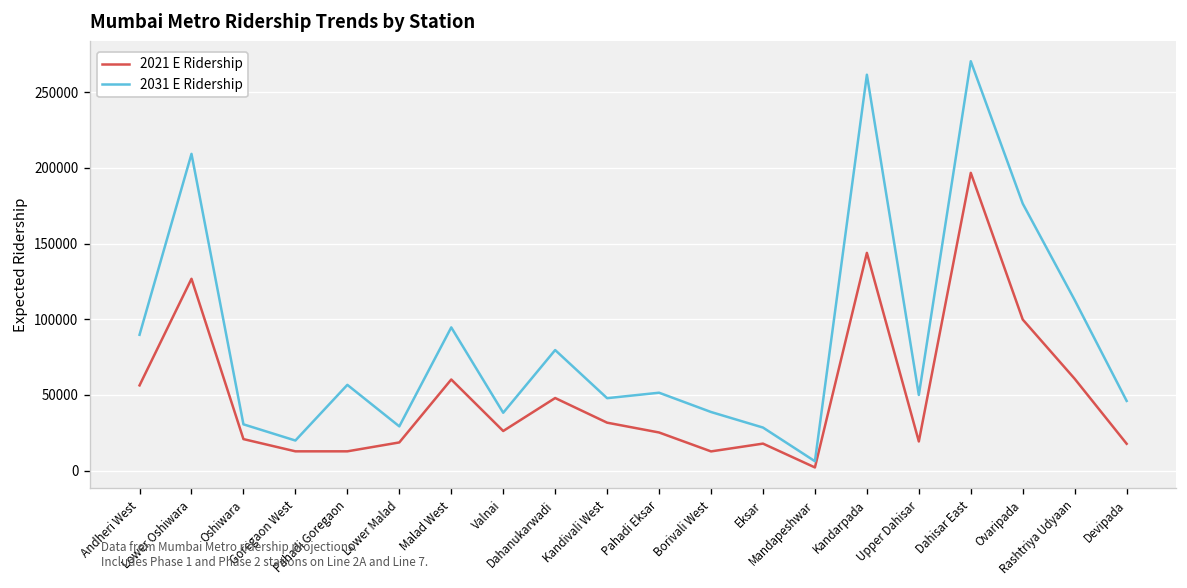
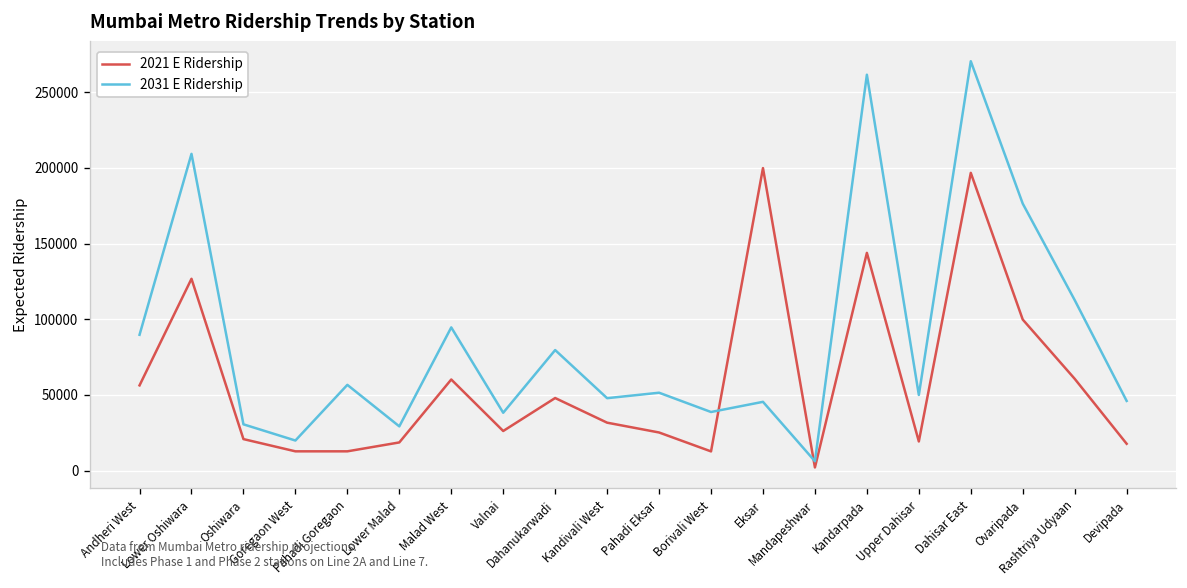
  {
    "2021 E Ridership": {
      "Andheri West": 56000,
      "Lower Oshiwara": 127000,
      "Oshiwara": 21000,
      "Goregaon West": 13000,
      "Pahadi Goregaon": 13000,
      "Lower Malad": 19000,
      "Malad West": 60000,
      "Valnai": 26000,
      "Dahanukarwadi": 48000,
      "Kandivali West": 32000,
      "Pahadi Eksar": 25000,
      "Borivali West": 13000,
-     "Eksar": 18000,
+     "Eksar": 200000,
      "Mandapeshwar": 2000,
      "Kandarpada": 144000,
      "Upper Dahisar": 19000,
      "Dahisar East": 197000,
      "Ovaripada": 100000,
      "Rashtriya Udyaan": 61000,
      "Devipada": 18000
    },
    "2031 E Ridership": {
      "Andheri West": 90000,
      "Lower Oshiwara": 209000,
      "Oshiwara": 31000,
      "Goregaon West": 20000,
      "Pahadi Goregaon": 57000,
      "Lower Malad": 29000,
      "Malad West": 95000,
      "Valnai": 38000,
      "Dahanukarwadi": 80000,
      "Kandivali West": 48000,
      "Pahadi Eksar": 52000,
      "Borivali West": 39000,
-     "Eksar": 28000,
+     "Eksar": 45000,
      "Mandapeshwar": 6000,
      "Kandarpada": 262000,
      "Upper Dahisar": 50000,
      "Dahisar East": 270000,
      "Ovaripada": 176000,
      "Rashtriya Udyaan": 113000,
      "Devipada": 46000
    }
  }
